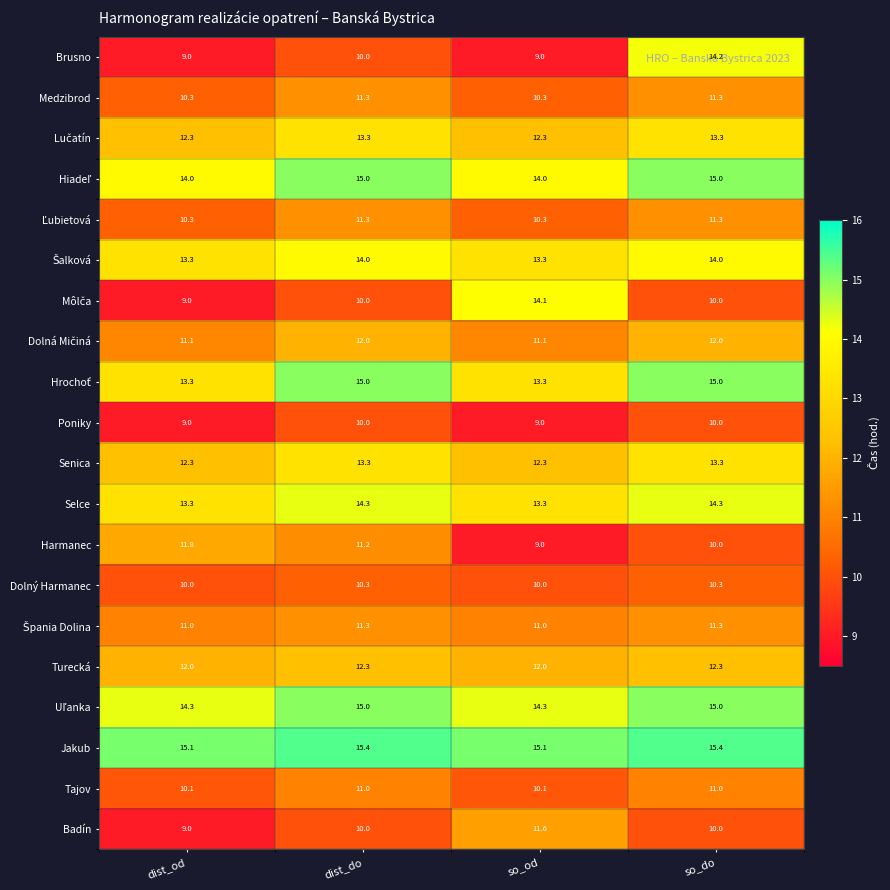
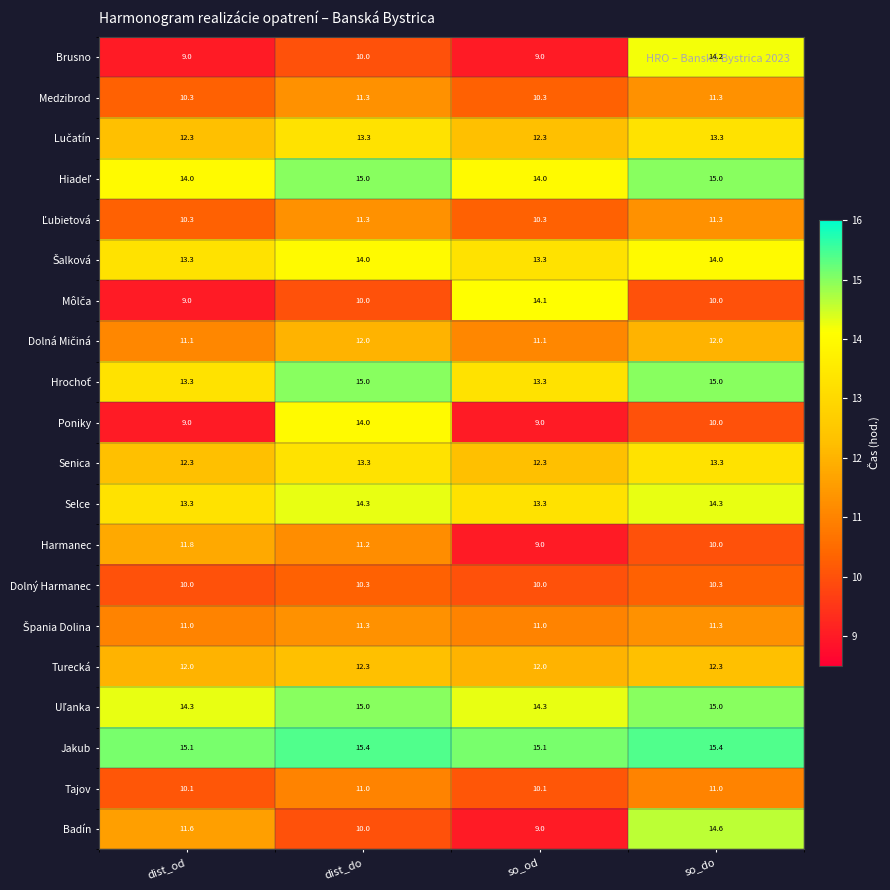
  {
    "Brusno": {
      "dist_od": 9.0,
      "dist_do": 10.0,
      "so_od": 9.0,
      "so_do": 2023
    },
    "Medzibrod": {
      "dist_od": 10.3,
      "dist_do": 11.3,
      "so_od": 10.3,
      "so_do": 11.3
    },
    "Lučatín": {
      "dist_od": 12.3,
      "dist_do": 13.3,
      "so_od": 12.3,
      "so_do": 13.3
    },
    "Hiadeľ": {
      "dist_od": 14.0,
      "dist_do": 15.0,
      "so_od": 14.0,
      "so_do": 15.0
    },
    "Ľubietová": {
      "dist_od": 10.3,
      "dist_do": 11.3,
      "so_od": 10.3,
      "so_do": 11.3
    },
    "Šalková": {
      "dist_od": 13.3,
      "dist_do": 14.0,
      "so_od": 13.3,
      "so_do": 14.0
    },
    "Môlča": {
      "dist_od": 9.0,
      "dist_do": 10.0,
      "so_od": 14.1,
      "so_do": 10.0
    },
    "Dolná Mičiná": {
      "dist_od": 11.1,
      "dist_do": 12.0,
      "so_od": 11.1,
      "so_do": 12.0
    },
    "Hrochoť": {
      "dist_od": 13.3,
      "dist_do": 15.0,
      "so_od": 13.3,
      "so_do": 15.0
    },
    "Poniky": {
      "dist_od": 9.0,
-     "dist_do": 10.0,
+     "dist_do": 14.0,
      "so_od": 9.0,
      "so_do": 10.0
    },
    "Senica": {
      "dist_od": 12.3,
      "dist_do": 13.3,
      "so_od": 12.3,
      "so_do": 13.3
    },
    "Selce": {
      "dist_od": 13.3,
      "dist_do": 14.3,
      "so_od": 13.3,
      "so_do": 14.3
    },
    "Harmanec": {
      "dist_od": 11.8,
      "dist_do": 11.2,
      "so_od": 9.0,
      "so_do": 10.0
    },
    "Dolný Harmanec": {
      "dist_od": 10.0,
      "dist_do": 10.3,
      "so_od": 10.0,
      "so_do": 10.3
    },
    "Špania Dolina": {
      "dist_od": 11.0,
      "dist_do": 11.3,
      "so_od": 11.0,
      "so_do": 11.3
    },
    "Turecká": {
      "dist_od": 12.0,
      "dist_do": 12.3,
      "so_od": 12.0,
      "so_do": 12.3
    },
    "Uľanka": {
      "dist_od": 14.3,
      "dist_do": 15.0,
      "so_od": 14.3,
      "so_do": 15.0
    },
    "Jakub": {
      "dist_od": 15.1,
      "dist_do": 15.4,
      "so_od": 15.1,
      "so_do": 15.4
    },
    "Tajov": {
      "dist_od": 10.1,
      "dist_do": 11.0,
      "so_od": 10.1,
      "so_do": 11.0
    },
    "Badín": {
-     "dist_od": 9.0,
+     "dist_od": 11.6,
      "dist_do": 10.0,
-     "so_od": 11.6,
-     "so_do": 10.0
+     "so_od": 9.0,
+     "so_do": 14.6
    }
  }
